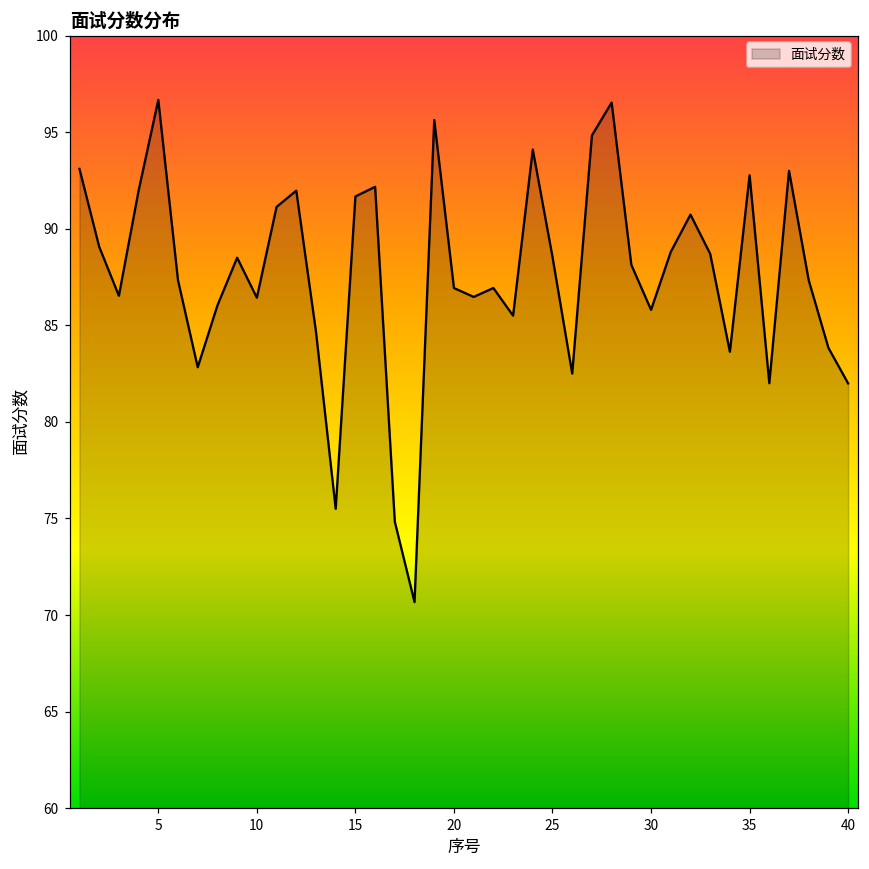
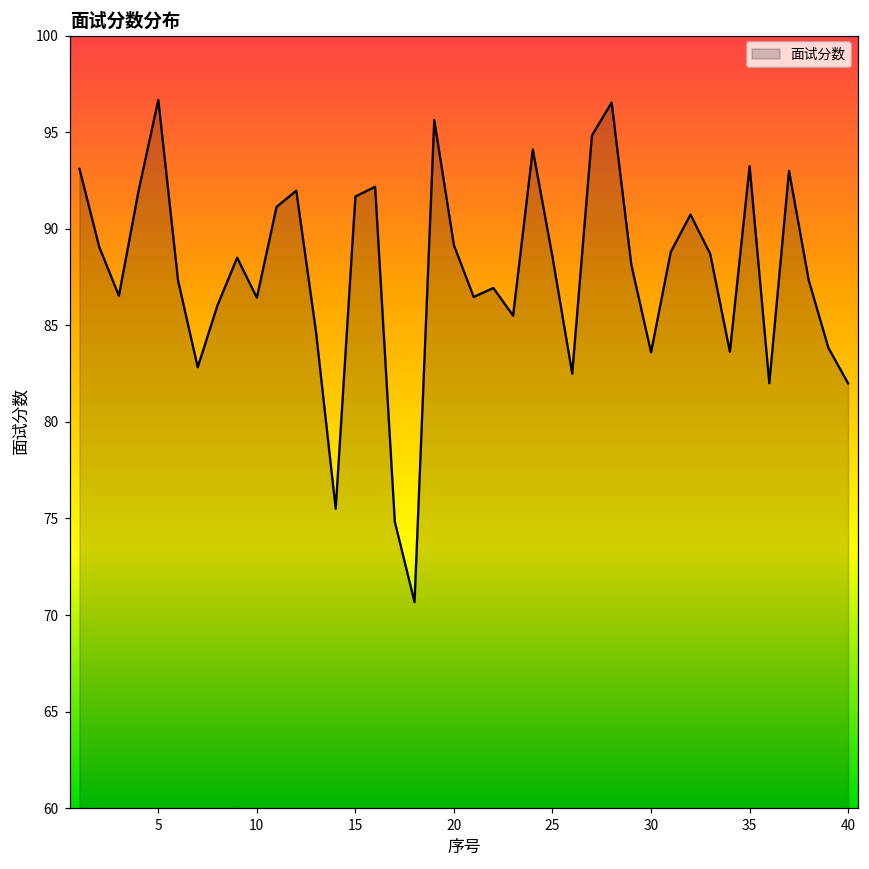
  {
    "5": 96.7,
    "10": 86.4,
    "15": 91.7,
-   "20": 86.9,
+   "20": 89.1,
    "25": 88.5,
-   "30": 85.8,
-   "35": 92.8,
+   "30": 83.6,
+   "35": 93.2,
    "40": 82.0
  }
